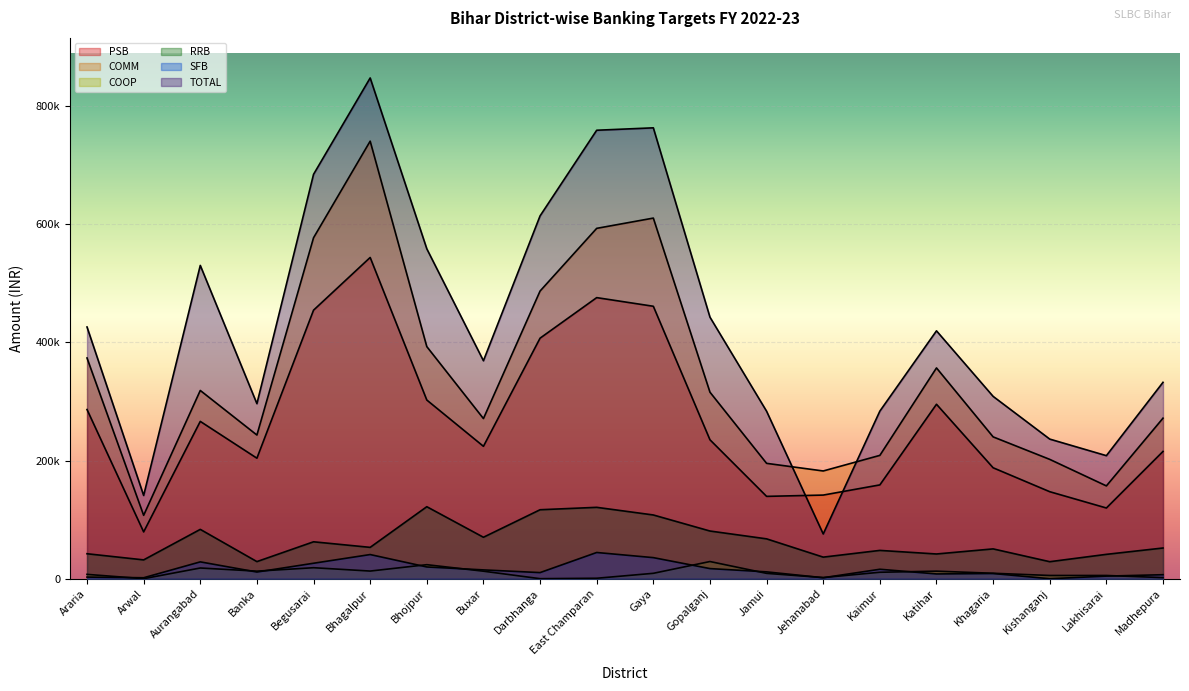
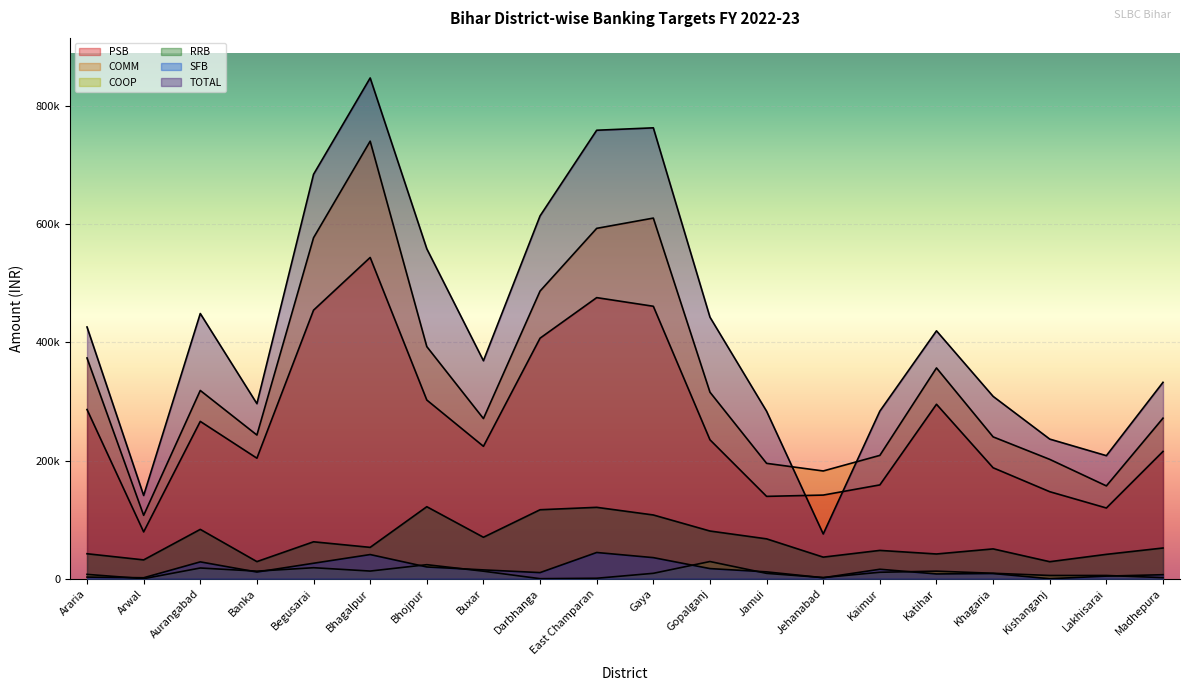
  {
    "RRB": {
      "Araria": 40000,
      "Arwal": 30000,
      "Aurangabad": 80000,
      "Banka": 30000,
      "Begusarai": 60000,
      "Bhagalpur": 50000,
      "Bhojpur": 120000,
      "Buxar": 70000,
      "Darbhanga": 120000,
      "East Champaran": 120000,
      "Gaya": 110000,
      "Gopalganj": 80000,
      "Jamui": 70000,
      "Jehanabad": 40000,
      "Kaimur": 50000,
      "Katihar": 40000,
      "Khagaria": 50000,
      "Kishanganj": 30000,
      "Lakhisarai": 40000,
      "Madhepura": 50000
    },
    "SFB": {
      "Araria": 0,
      "Aurangabad": 30000,
      "Begusarai": 30000,
      "Bhagalpur": 40000,
      "Darbhanga": 10000,
      "East Champaran": 40000,
      "Gaya": 40000,
      "Gopalganj": 20000,
      "Kaimur": 20000,
      "Katihar": 10000,
      "Kishanganj": 0,
      "Madhepura": 10000
    },
    "TOTAL": {
      "Araria": 430000,
      "Arwal": 140000,
-     "Aurangabad": 530000,
+     "Aurangabad": 450000,
      "Banka": 300000,
      "Begusarai": 680000,
      "Bhagalpur": 850000,
      "Bhojpur": 560000,
      "Buxar": 370000,
      "Darbhanga": 610000,
      "East Champaran": 760000,
      "Gaya": 760000,
      "Gopalganj": 440000,
      "Jamui": 280000,
      "Jehanabad": 80000,
      "Kaimur": 280000,
      "Katihar": 420000,
      "Khagaria": 310000,
      "Kishanganj": 240000,
      "Lakhisarai": 210000,
      "Madhepura": 330000
    }
  }
